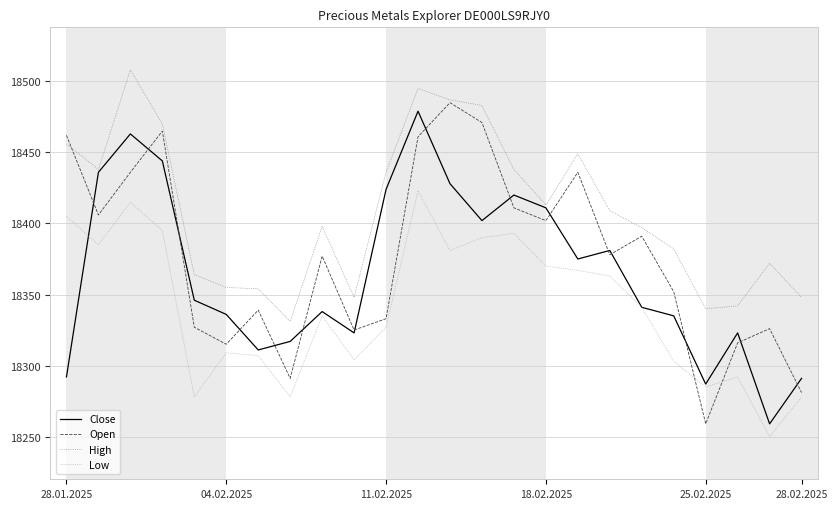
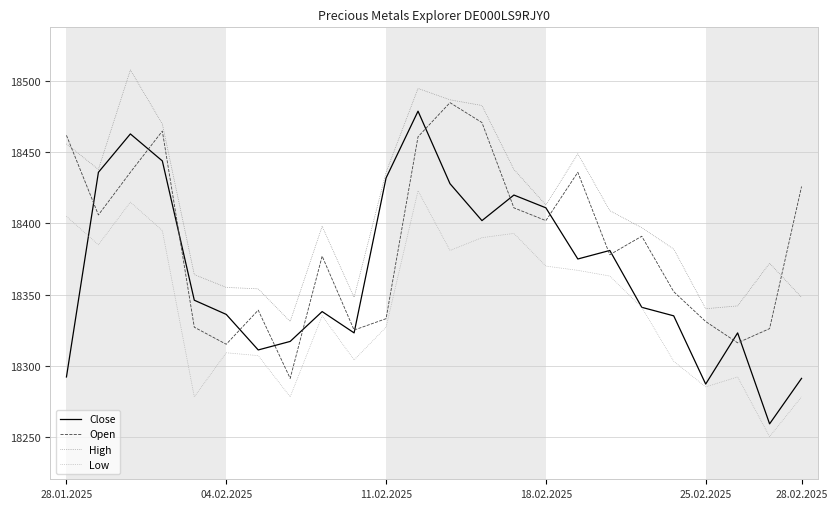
  {
    "Close": {
      "28.01.2025": 18292,
      "04.02.2025": 18336,
-     "11.02.2025": 18424,
+     "11.02.2025": 18432,
      "18.02.2025": 18411,
      "25.02.2025": 18287,
      "28.02.2025": 18291
    },
    "Open": {
      "28.01.2025": 18462,
      "04.02.2025": 18315,
      "11.02.2025": 18333,
      "18.02.2025": 18402,
-     "25.02.2025": 18259,
-     "28.02.2025": 18281
+     "25.02.2025": 18331,
+     "28.02.2025": 18426
    }
  }
